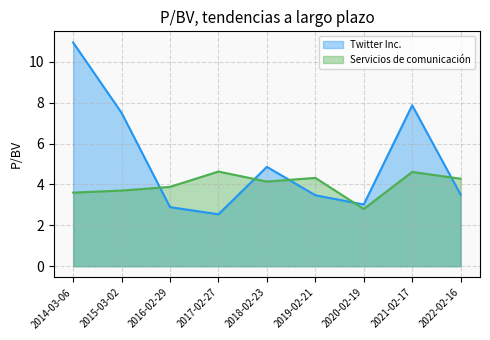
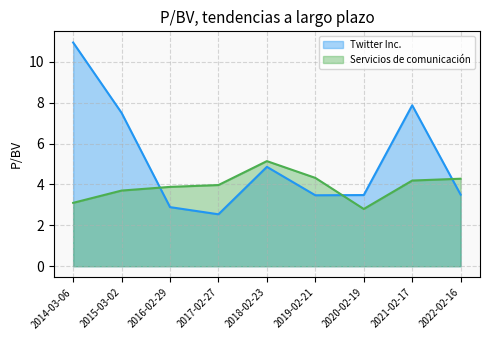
  {
    "Twitter Inc.": {
      "2014-03-06": 10.9,
      "2015-03-02": 7.5,
      "2016-02-29": 2.9,
      "2017-02-27": 2.5,
      "2018-02-23": 4.9,
      "2019-02-21": 3.5,
-     "2020-02-19": 3.0,
+     "2020-02-19": 3.5,
      "2021-02-17": 7.9,
      "2022-02-16": 3.5
    },
    "Servicios de comunicación": {
-     "2014-03-06": 3.6,
+     "2014-03-06": 3.1,
      "2015-03-02": 3.7,
      "2016-02-29": 3.9,
-     "2017-02-27": 4.6,
-     "2018-02-23": 4.1,
+     "2017-02-27": 4.0,
+     "2018-02-23": 5.1,
      "2019-02-21": 4.3,
      "2020-02-19": 2.8,
-     "2021-02-17": 4.6,
+     "2021-02-17": 4.2,
      "2022-02-16": 4.3
    }
  }
